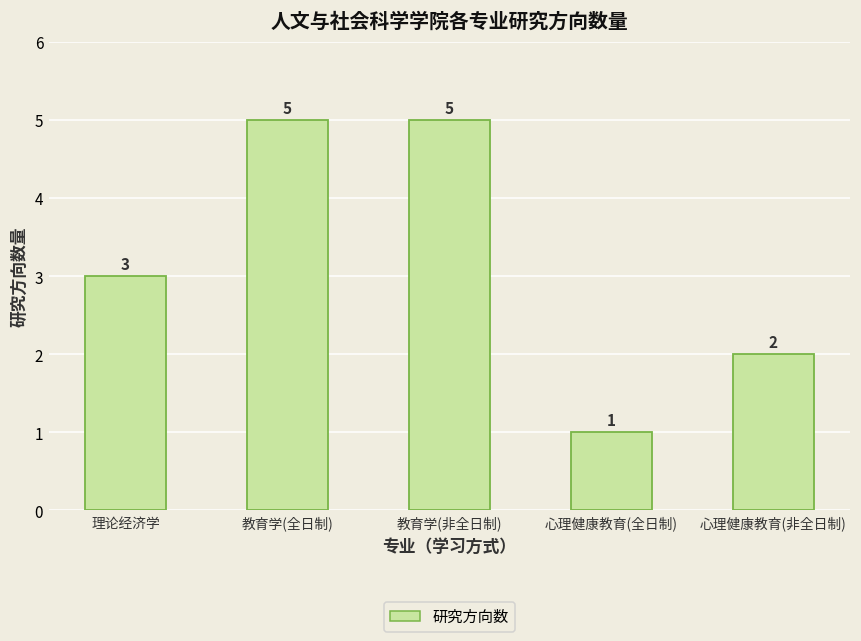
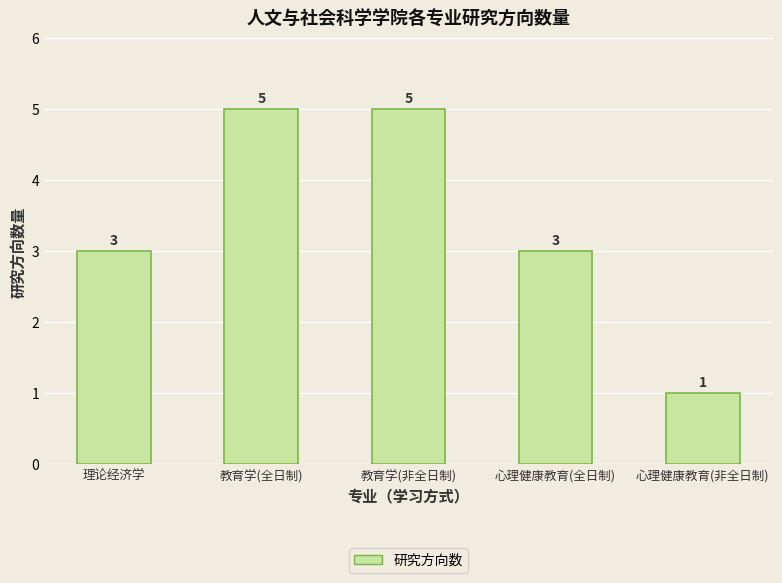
  {
    "理论经济学": 3,
    "教育学(全日制)": 5,
    "教育学(非全日制)": 5,
-   "心理健康教育(全日制)": 1,
-   "心理健康教育(非全日制)": 2
+   "心理健康教育(全日制)": 3,
+   "心理健康教育(非全日制)": 1
  }
